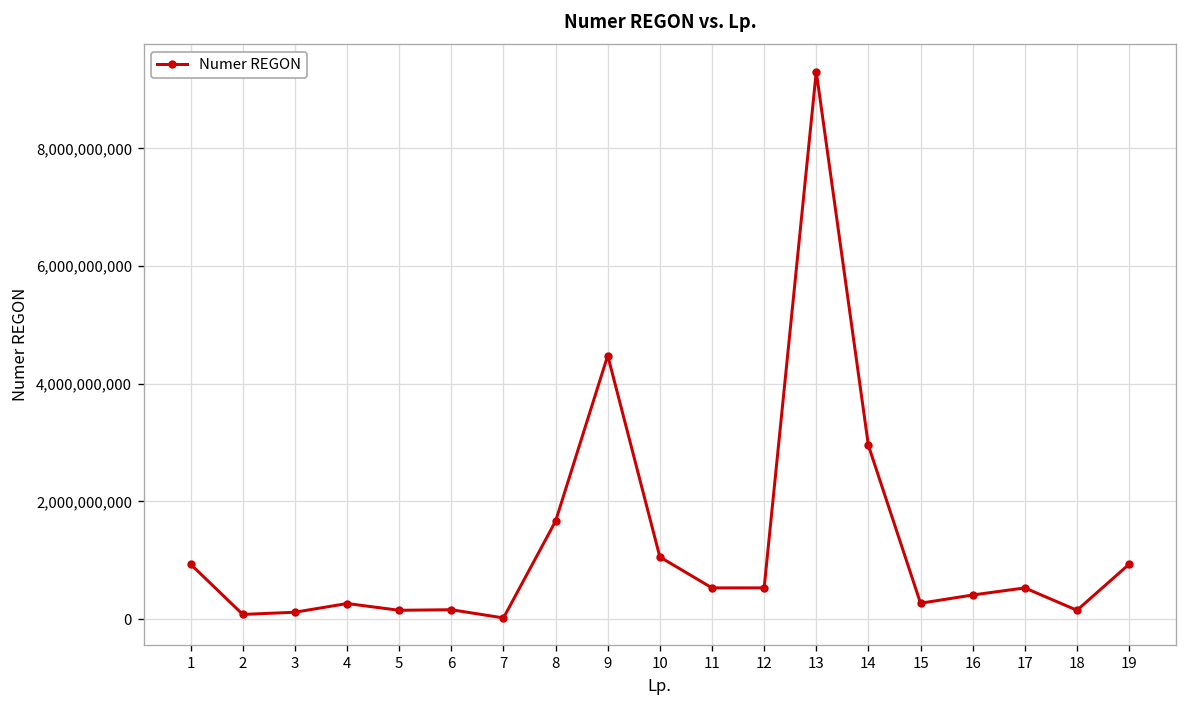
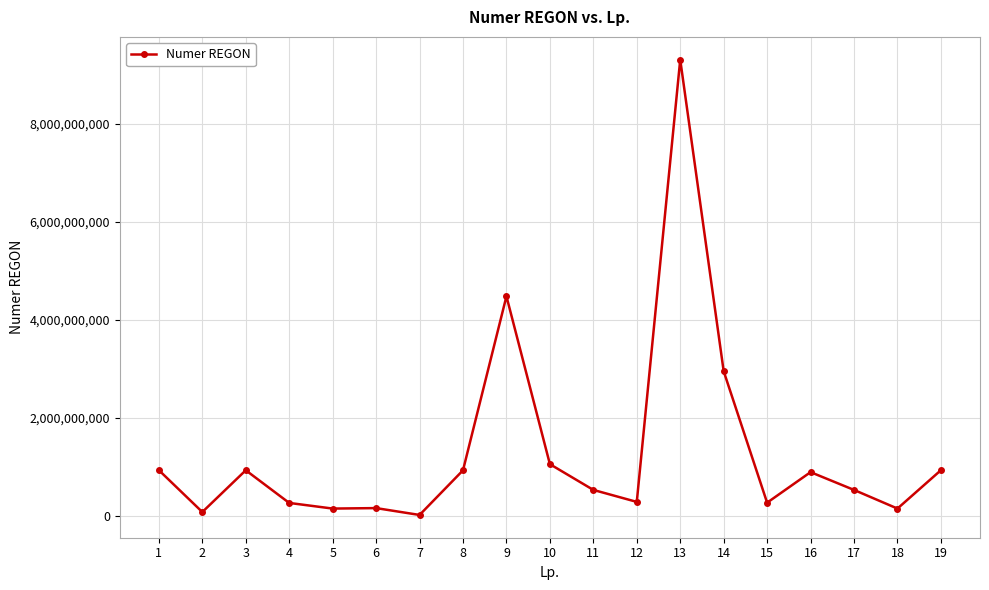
  {
    "1": "900,000,000",
    "2": "100,000,000",
-   "3": "100,000,000",
+   "3": "900,000,000",
    "4": "300,000,000",
    "5": "200,000,000",
    "6": "200,000,000",
    "7": "0",
-   "8": "1,700,000,000",
+   "8": "900,000,000",
    "9": "4,500,000,000",
    "10": "1,100,000,000",
    "11": "500,000,000",
-   "12": "500,000,000",
+   "12": "300,000,000",
    "13": "9,300,000,000",
    "14": "3,000,000,000",
    "15": "300,000,000",
-   "16": "400,000,000",
+   "16": "900,000,000",
    "17": "500,000,000",
    "18": "200,000,000",
    "19": "900,000,000"
  }
